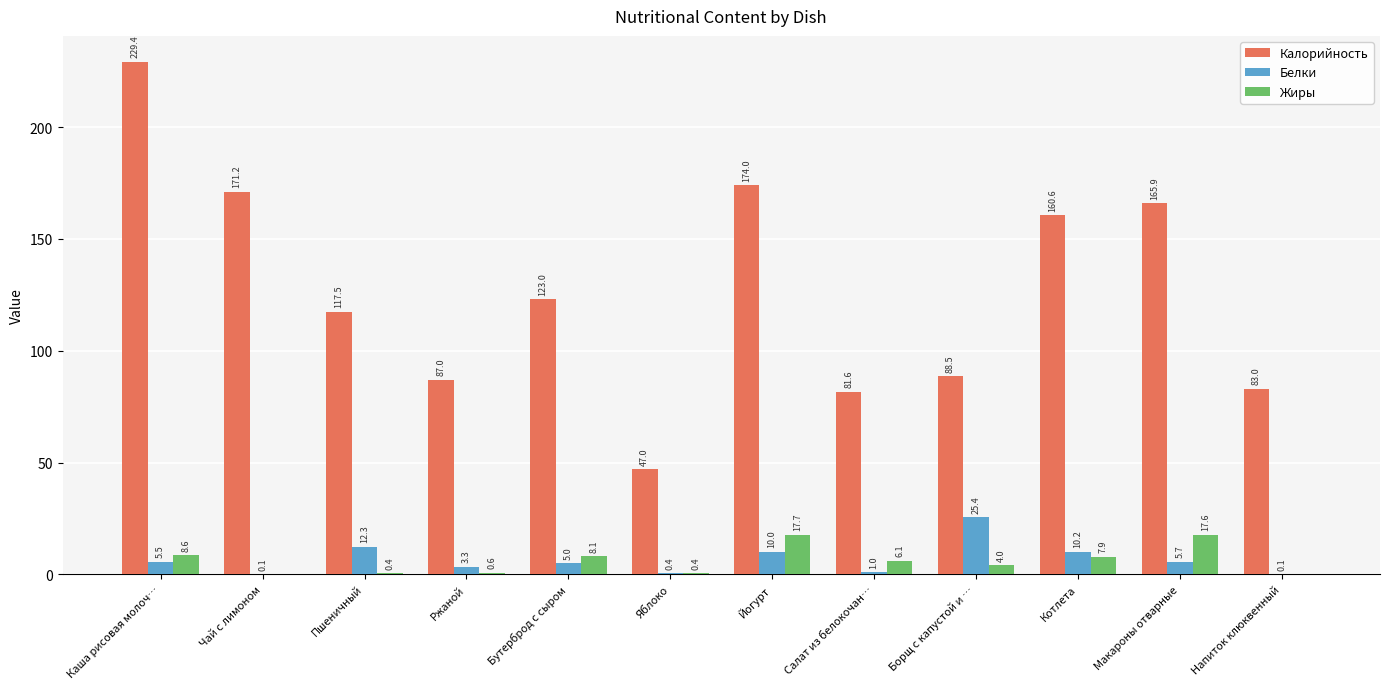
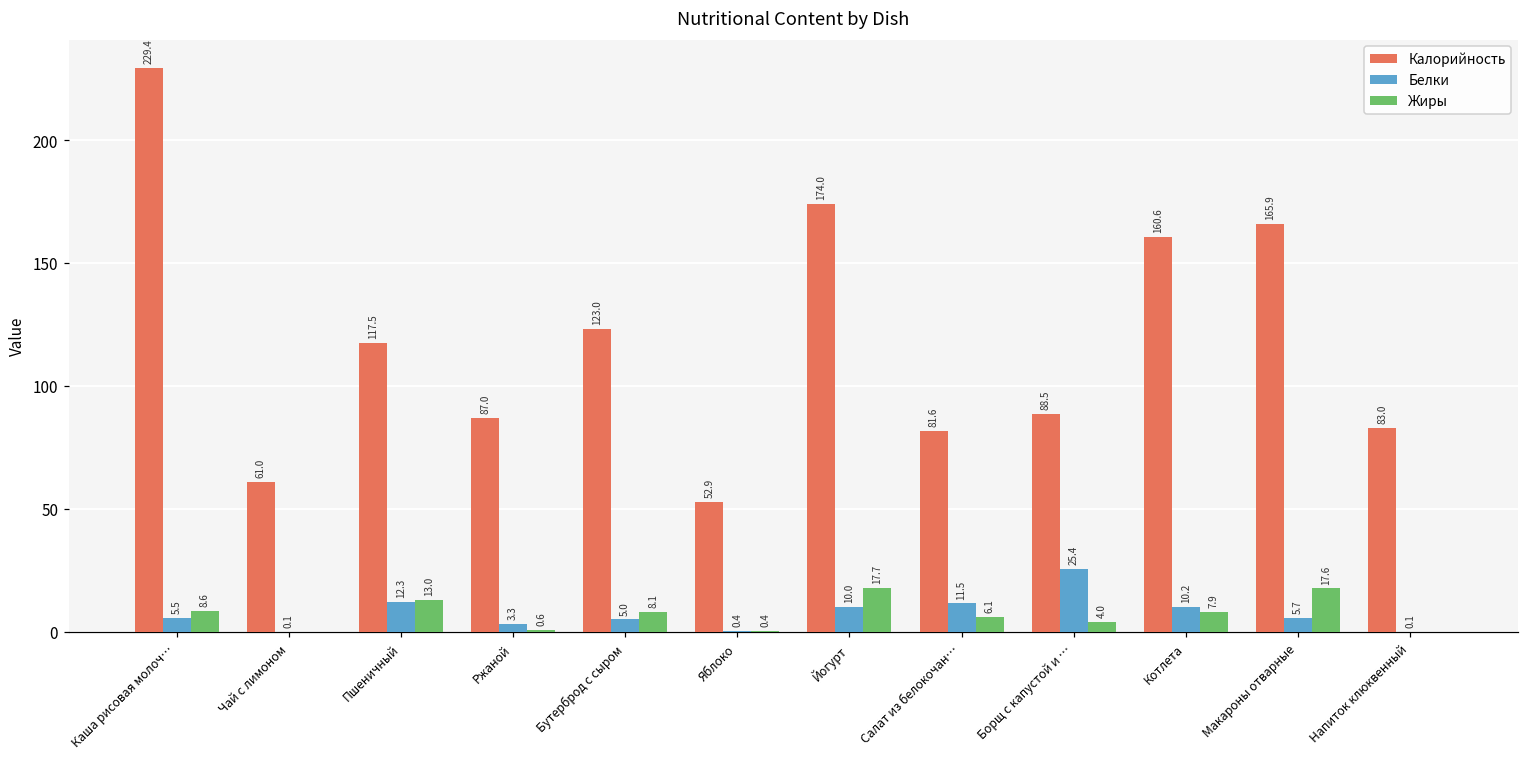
  {
    "Калорийность": {
      "Каша рисовая молоч…": 229.4,
-     "Чай с лимоном": 171.2,
+     "Чай с лимоном": 61.0,
      "Пшеничный": 117.5,
      "Ржаной": 87.0,
      "Бутерброд с сыром": 123.0,
-     "Яблоко": 47.0,
+     "Яблоко": 52.9,
      "Йогурт": 174.0,
      "Салат из белокочан…": 81.6,
      "Борщ с капустой и …": 88.5,
      "Котлета": 160.6,
      "Макароны отварные": 165.9,
      "Напиток клюквенный": 83.0
    },
    "Белки": {
      "Каша рисовая молоч…": 5.5,
      "Чай с лимоном": 0.1,
      "Пшеничный": 12.3,
      "Ржаной": 3.3,
      "Бутерброд с сыром": 5.0,
      "Яблоко": 0.4,
      "Йогурт": 10.0,
-     "Салат из белокочан…": 1.0,
+     "Салат из белокочан…": 11.5,
      "Борщ с капустой и …": 25.4,
      "Котлета": 10.2,
      "Макароны отварные": 5.7,
      "Напиток клюквенный": 0.1
    },
    "Жиры": {
      "Каша рисовая молоч…": 8.6,
-     "Пшеничный": 0.4,
+     "Пшеничный": 13.0,
      "Ржаной": 0.6,
      "Бутерброд с сыром": 8.1,
      "Яблоко": 0.4,
      "Йогурт": 17.7,
      "Салат из белокочан…": 6.1,
      "Борщ с капустой и …": 4.0,
      "Котлета": 7.9,
      "Макароны отварные": 17.6
    }
  }
